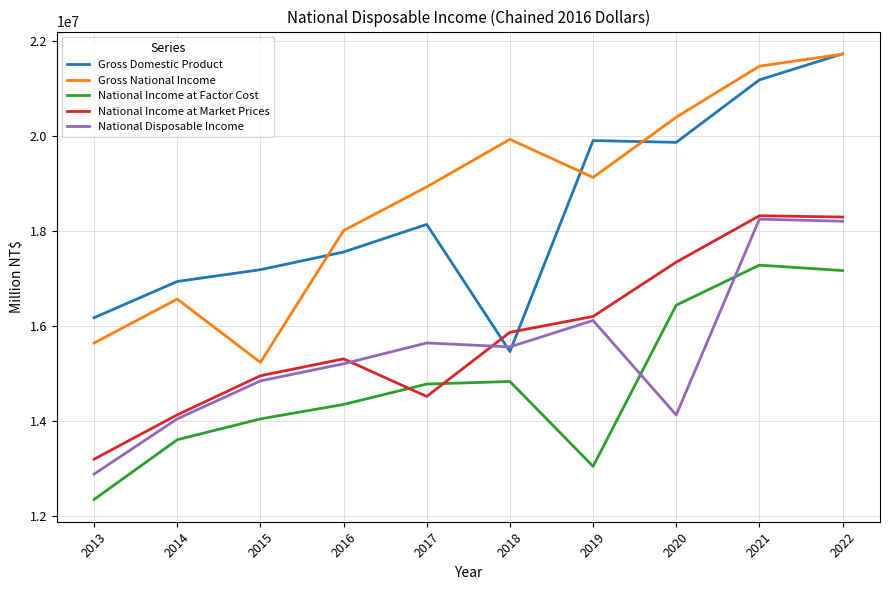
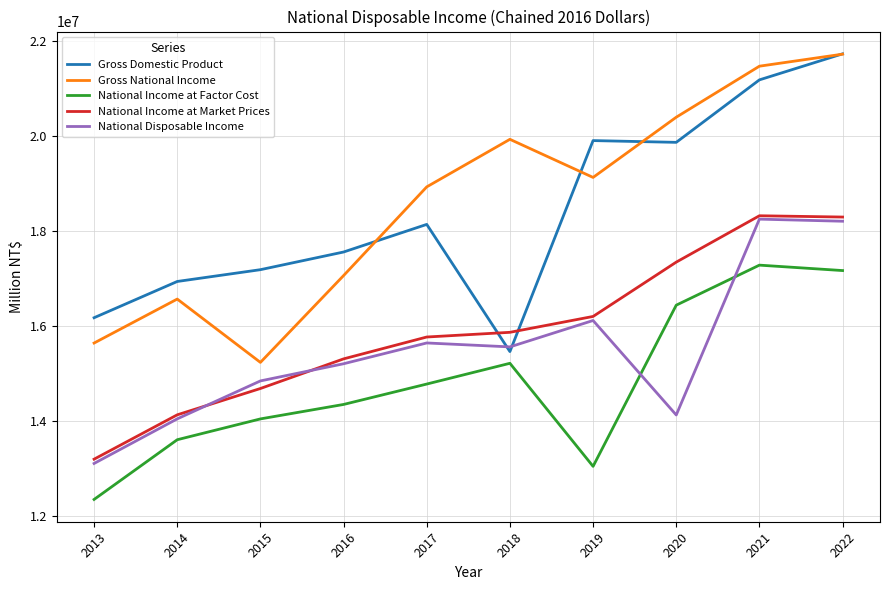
  {
    "Gross Domestic Product": {
      "2013": 16200000,
      "2014": 16900000,
      "2015": 17200000,
      "2016": 17600000,
      "2017": 18100000,
      "2018": 15500000,
      "2019": 19900000,
      "2020": 19900000,
      "2021": 21200000
    },
    "Gross National Income": {
      "2013": 15600000,
      "2014": 16600000,
      "2015": 15200000,
-     "2016": 18000000,
+     "2016": 17100000,
      "2017": 18900000,
      "2018": 19900000,
      "2019": 19100000,
      "2020": 20400000,
      "2021": 21500000
    },
    "National Income at Factor Cost": {
      "2013": 12300000,
      "2014": 13600000,
      "2015": 14000000,
      "2016": 14300000,
      "2017": 14800000,
-     "2018": 14800000,
+     "2018": 15200000,
      "2019": 13000000,
      "2020": 16400000,
      "2021": 17300000,
      "2022": 17200000
    },
    "National Income at Market Prices": {
      "2013": 13200000,
      "2014": 14100000,
-     "2015": 15000000,
+     "2015": 14700000,
      "2016": 15300000,
-     "2017": 14500000,
+     "2017": 15800000,
      "2018": 15900000,
      "2019": 16200000,
      "2020": 17300000,
      "2021": 18300000,
      "2022": 18300000
    },
    "National Disposable Income": {
-     "2013": 12900000,
+     "2013": 13100000,
      "2014": 14000000,
      "2015": 14800000,
      "2016": 15200000,
      "2017": 15600000,
      "2018": 15600000,
      "2019": 16100000,
      "2020": 14100000,
      "2021": 18200000,
      "2022": 18200000
    }
  }
